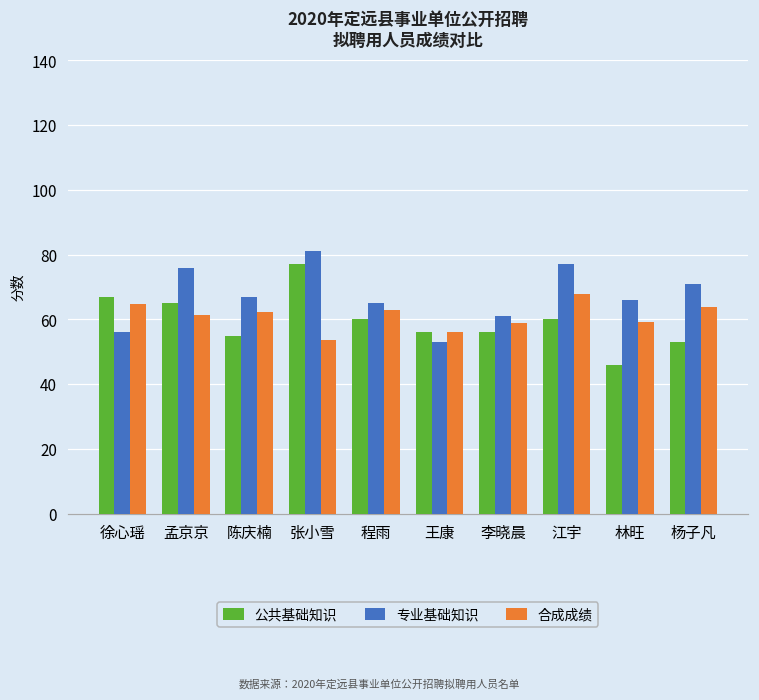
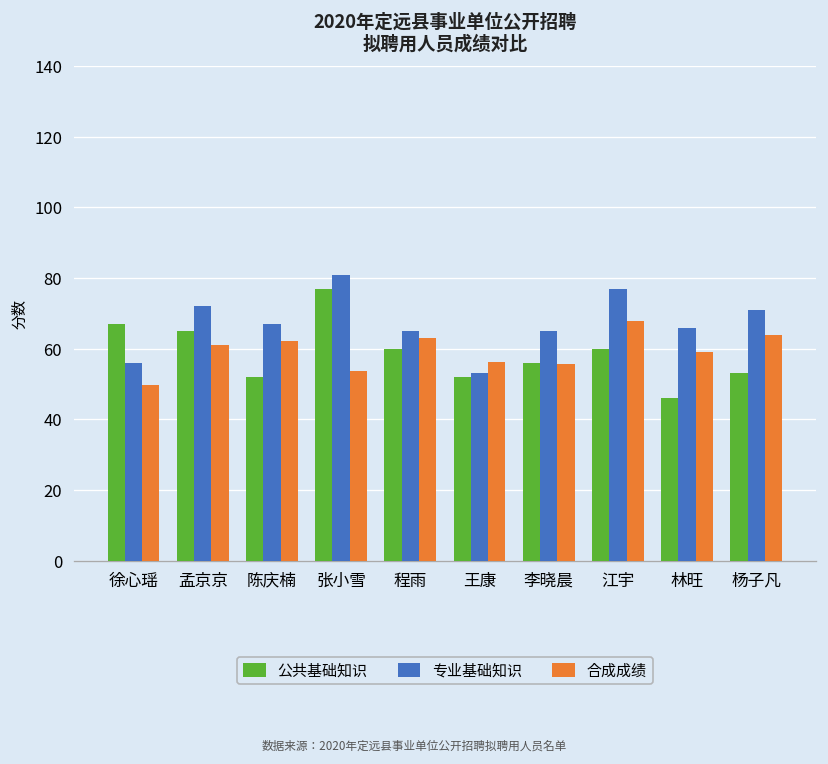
  {
    "公共基础知识": {
      "徐心瑶": 67,
      "孟京京": 65,
-     "陈庆楠": 55,
+     "陈庆楠": 52,
      "张小雪": 77,
      "程雨": 60,
-     "王康": 56,
+     "王康": 52,
      "李晓晨": 56,
      "江宇": 60,
      "林旺": 46,
      "杨子凡": 53
    },
    "专业基础知识": {
      "徐心瑶": 56,
-     "孟京京": 76,
+     "孟京京": 72,
      "陈庆楠": 67,
      "张小雪": 81,
      "程雨": 65,
      "王康": 53,
-     "李晓晨": 61,
+     "李晓晨": 65,
      "江宇": 77,
      "林旺": 66,
      "杨子凡": 71
    },
    "合成成绩": {
-     "徐心瑶": 65,
+     "徐心瑶": 50,
      "孟京京": 61,
      "陈庆楠": 62,
      "张小雪": 54,
      "程雨": 63,
      "王康": 56,
-     "李晓晨": 59,
+     "李晓晨": 56,
      "江宇": 68,
      "林旺": 59,
      "杨子凡": 64
    }
  }
